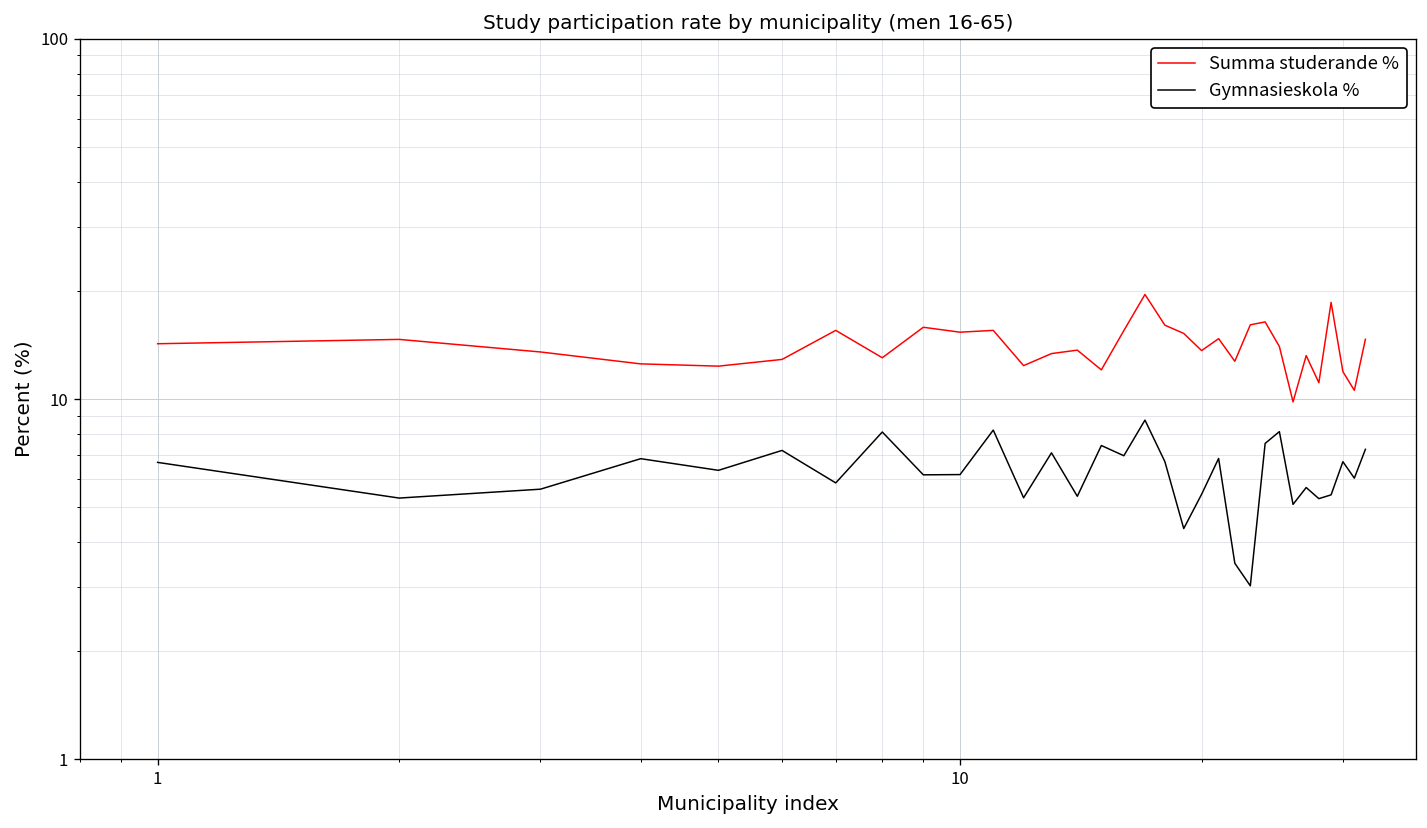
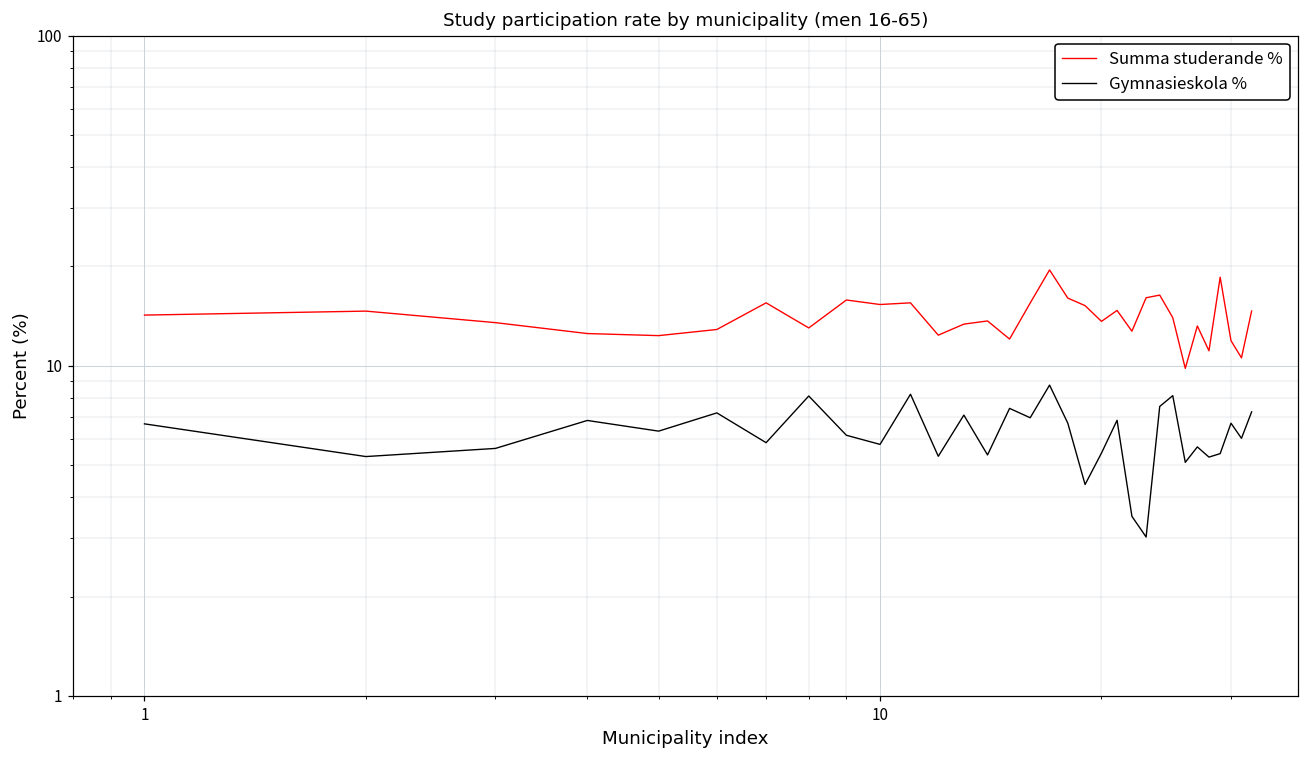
  {
    "Summa studerande %": {
      "1": 14,
      "10": 15
    },
    "Gymnasieskola %": {
      "1": 6.7,
-     "10": 6.2
+     "10": 5.8
    }
  }
